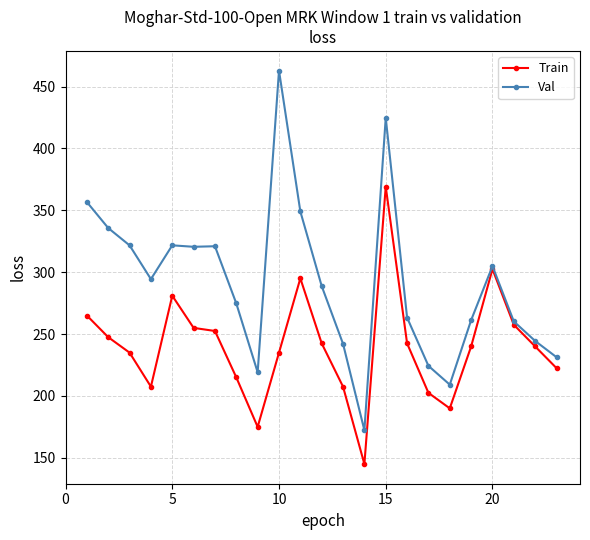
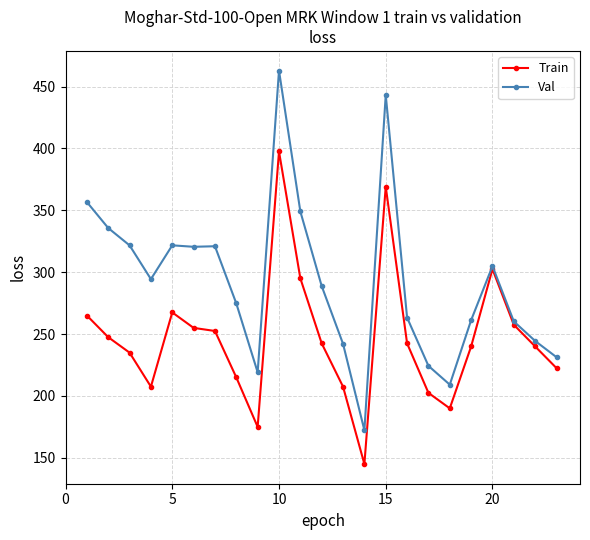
  {
    "Train": {
-     "5": 281,
-     "10": 235,
+     "5": 268,
+     "10": 398,
      "15": 369,
      "20": 303
    },
    "Val": {
      "5": 322,
      "10": 463,
-     "15": 425,
+     "15": 443,
      "20": 305
    }
  }
